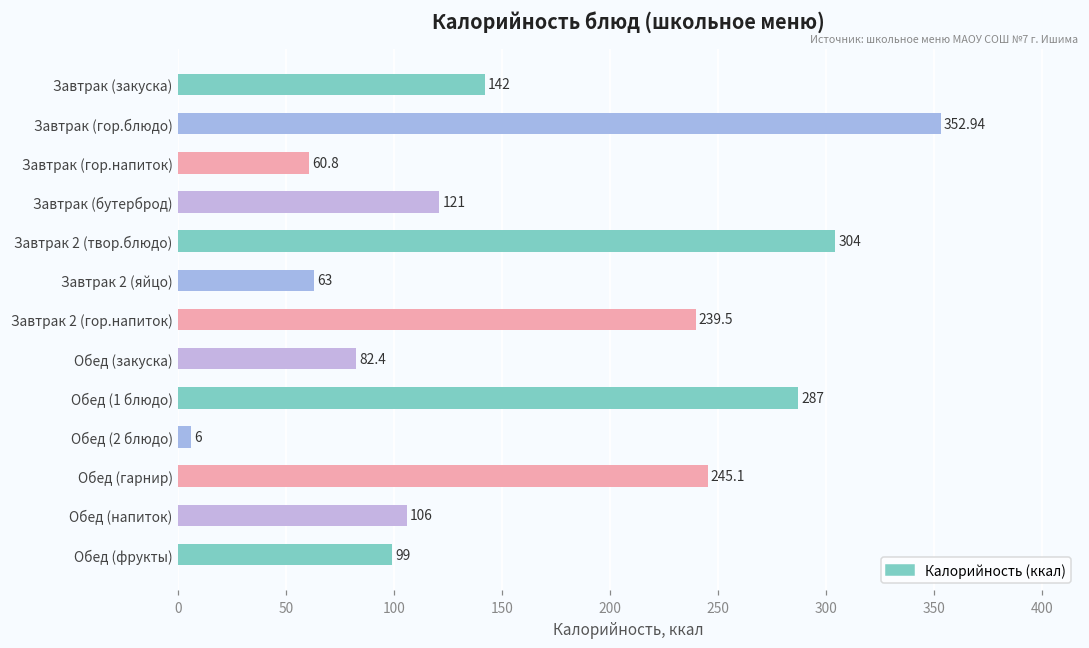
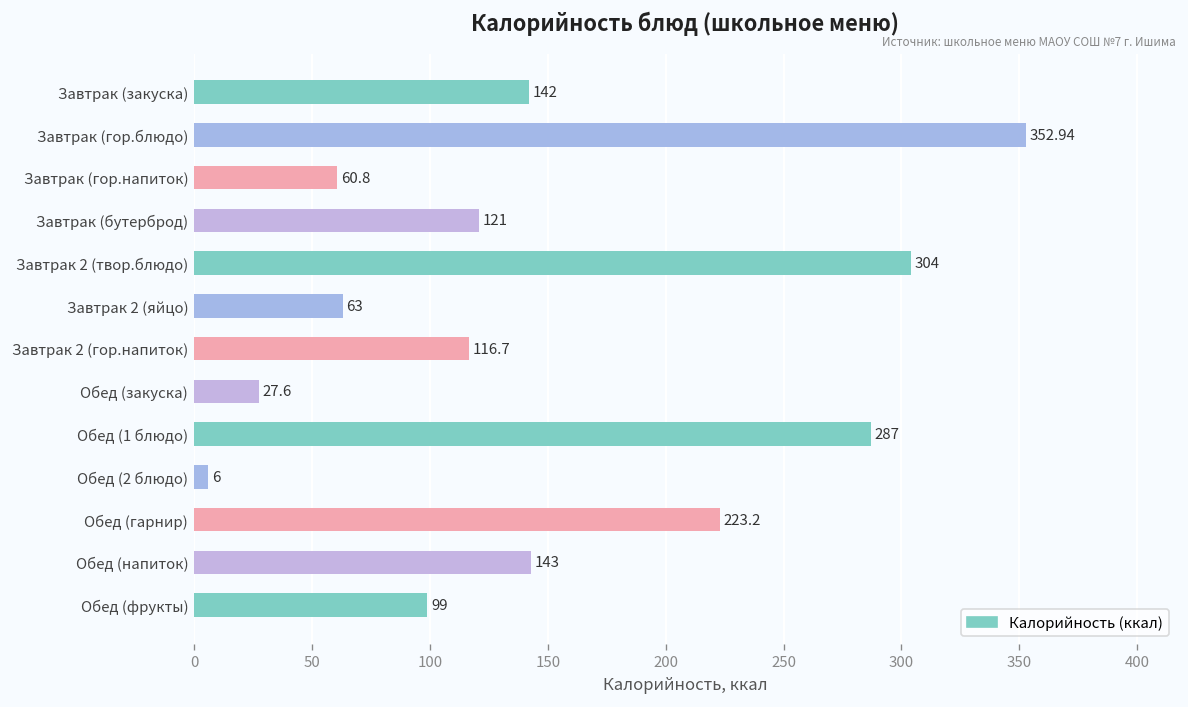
  {
    "Завтрак (закуска)": 142,
    "Завтрак (гор.блюдо)": 352.94,
    "Завтрак (гор.напиток)": 60.8,
    "Завтрак (бутерброд)": 121,
    "Завтрак 2 (твор.блюдо)": 304,
    "Завтрак 2 (яйцо)": 63,
-   "Завтрак 2 (гор.напиток)": 239.5,
-   "Обед (закуска)": 82.4,
+   "Завтрак 2 (гор.напиток)": 116.7,
+   "Обед (закуска)": 27.6,
    "Обед (1 блюдо)": 287,
    "Обед (2 блюдо)": 6,
-   "Обед (гарнир)": 245.1,
-   "Обед (напиток)": 106,
+   "Обед (гарнир)": 223.2,
+   "Обед (напиток)": 143,
    "Обед (фрукты)": 99
  }
